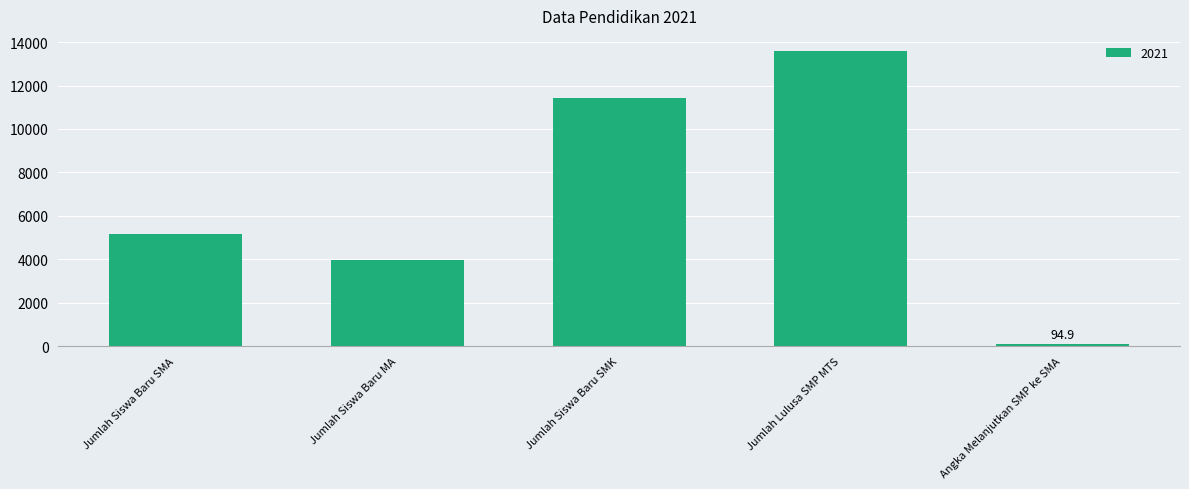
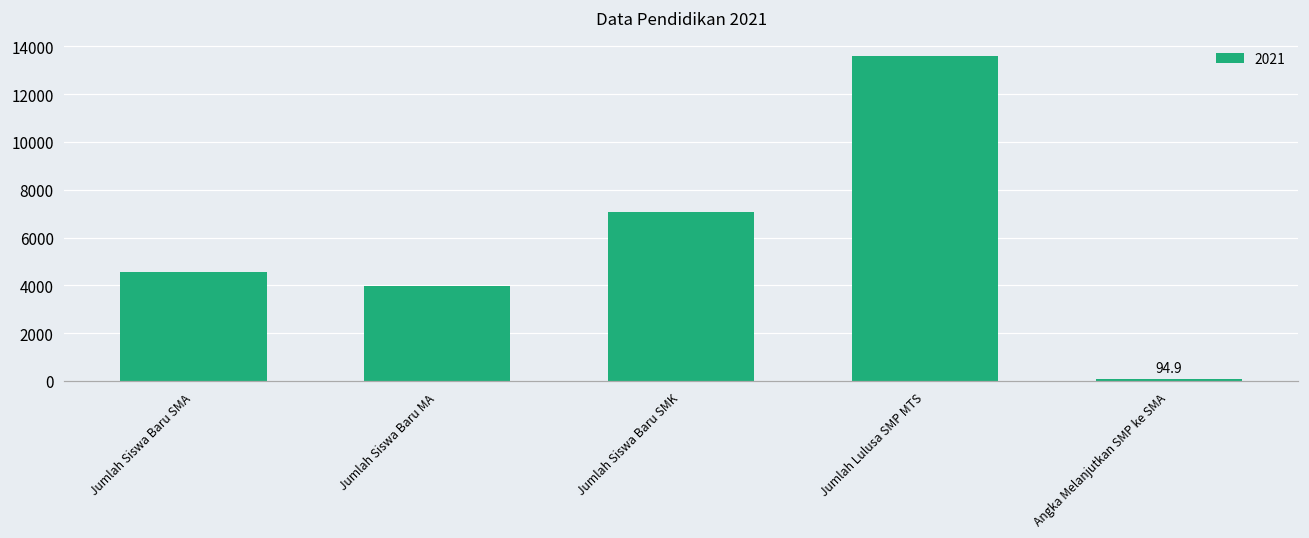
  {
-   "Jumlah Siswa Baru SMA": 5200,
+   "Jumlah Siswa Baru SMA": 4600,
    "Jumlah Siswa Baru MA": 4000,
-   "Jumlah Siswa Baru SMK": 11400,
+   "Jumlah Siswa Baru SMK": 7100,
    "Jumlah Lulusa SMP MTS": 13600
  }
